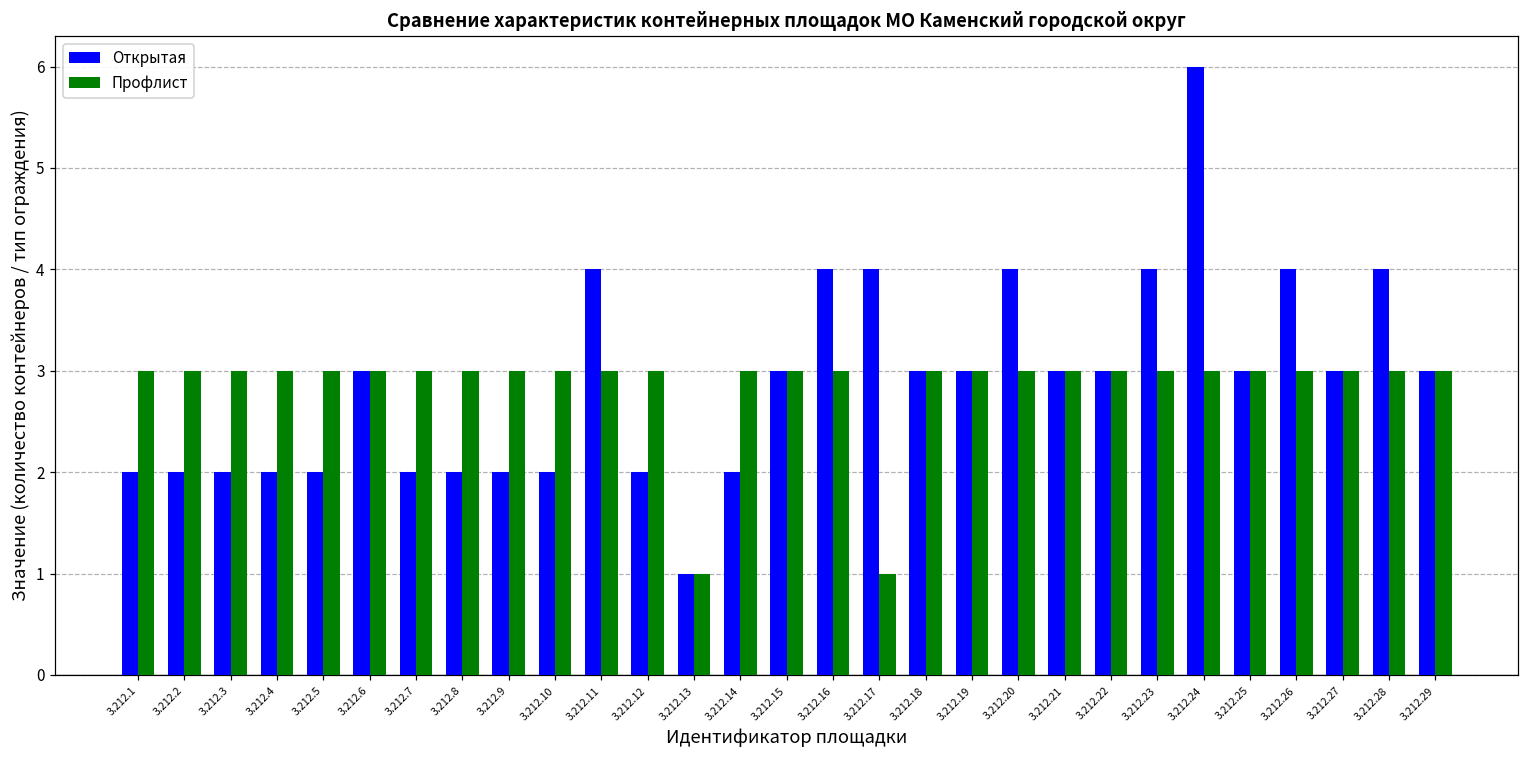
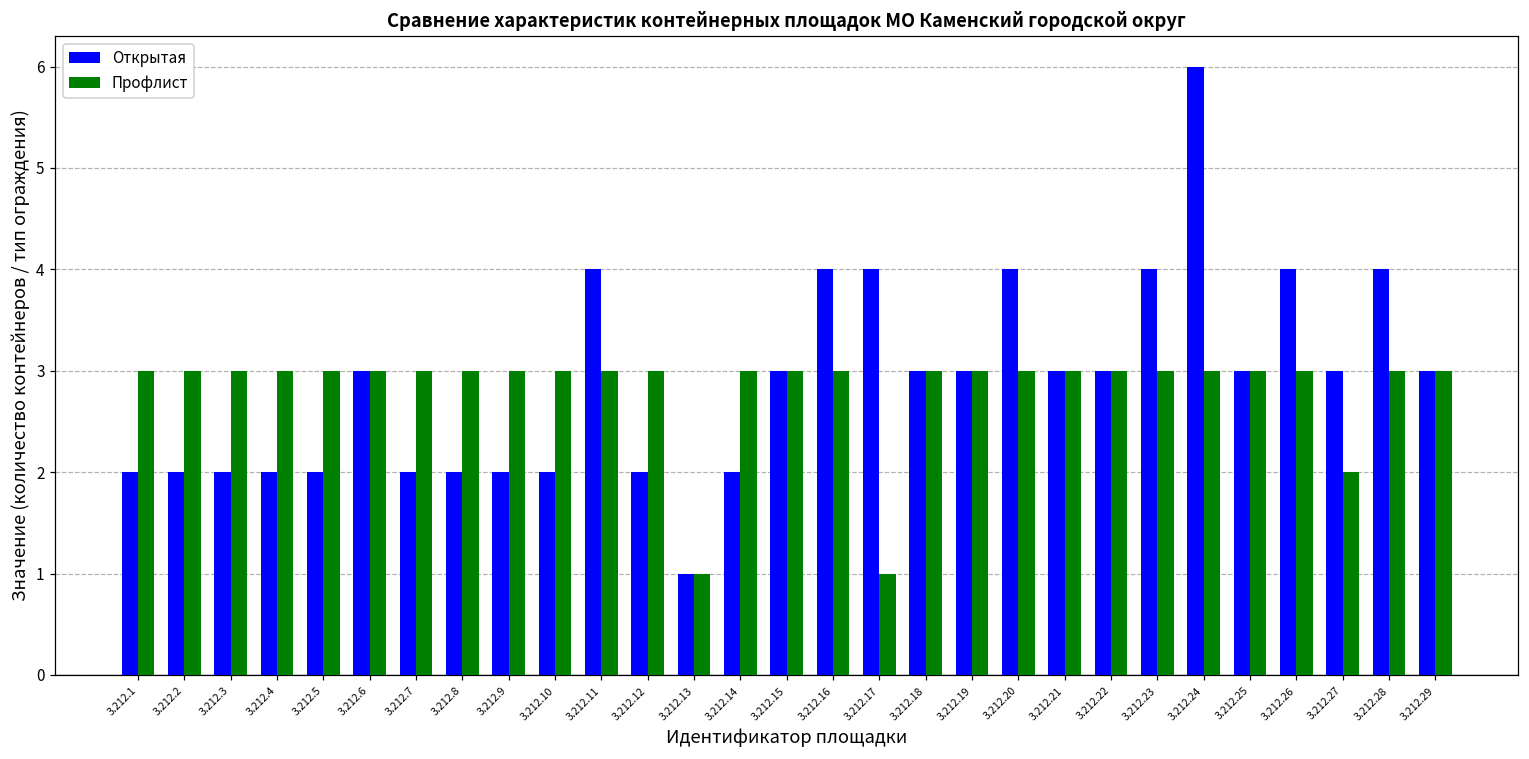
  {
    "Открытая": {
      "3.212.1": 2,
      "3.212.2": 2,
      "3.212.3": 2,
      "3.212.4": 2,
      "3.212.5": 2,
      "3.212.6": 3,
      "3.212.7": 2,
      "3.212.8": 2,
      "3.212.9": 2,
      "3.212.10": 2,
      "3.212.11": 4,
      "3.212.12": 2,
      "3.212.13": 1,
      "3.212.14": 2,
      "3.212.15": 3,
      "3.212.16": 4,
      "3.212.17": 4,
      "3.212.18": 3,
      "3.212.19": 3,
      "3.212.20": 4,
      "3.212.21": 3,
      "3.212.22": 3,
      "3.212.23": 4,
      "3.212.24": 6,
      "3.212.25": 3,
      "3.212.26": 4,
      "3.212.27": 3,
      "3.212.28": 4,
      "3.212.29": 3
    },
    "Профлист": {
      "3.212.1": 3,
      "3.212.2": 3,
      "3.212.3": 3,
      "3.212.4": 3,
      "3.212.5": 3,
      "3.212.6": 3,
      "3.212.7": 3,
      "3.212.8": 3,
      "3.212.9": 3,
      "3.212.10": 3,
      "3.212.11": 3,
      "3.212.12": 3,
      "3.212.13": 1,
      "3.212.14": 3,
      "3.212.15": 3,
      "3.212.16": 3,
      "3.212.17": 1,
      "3.212.18": 3,
      "3.212.19": 3,
      "3.212.20": 3,
      "3.212.21": 3,
      "3.212.22": 3,
      "3.212.23": 3,
      "3.212.24": 3,
      "3.212.25": 3,
      "3.212.26": 3,
-     "3.212.27": 3,
+     "3.212.27": 2,
      "3.212.28": 3,
      "3.212.29": 3
    }
  }
